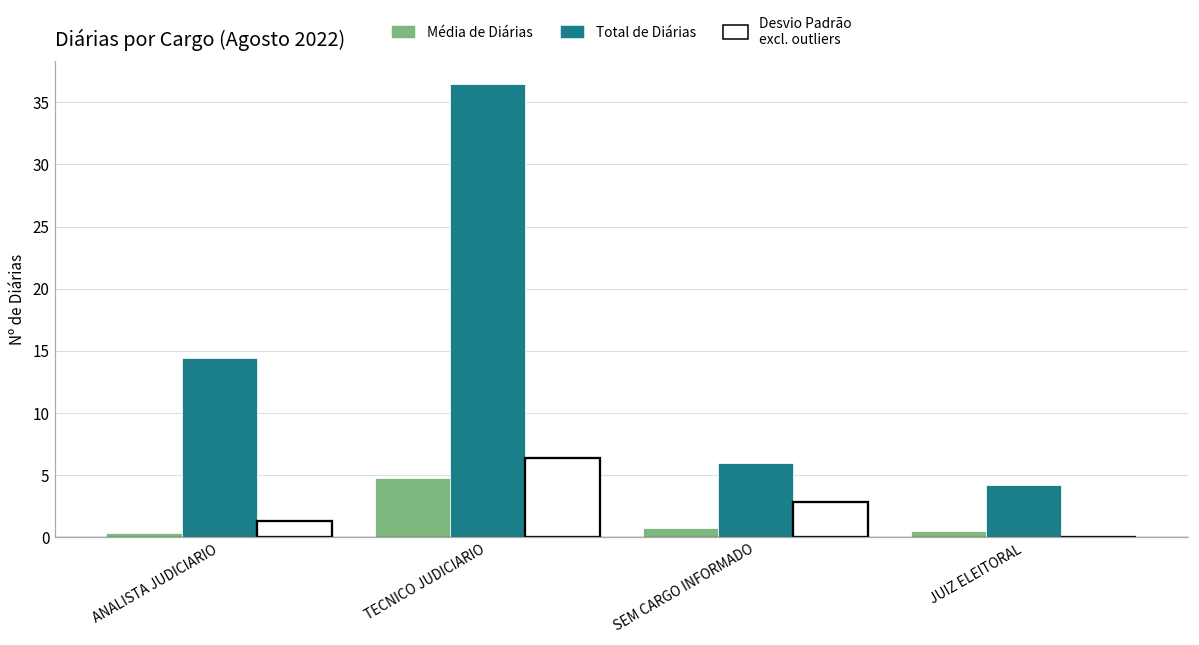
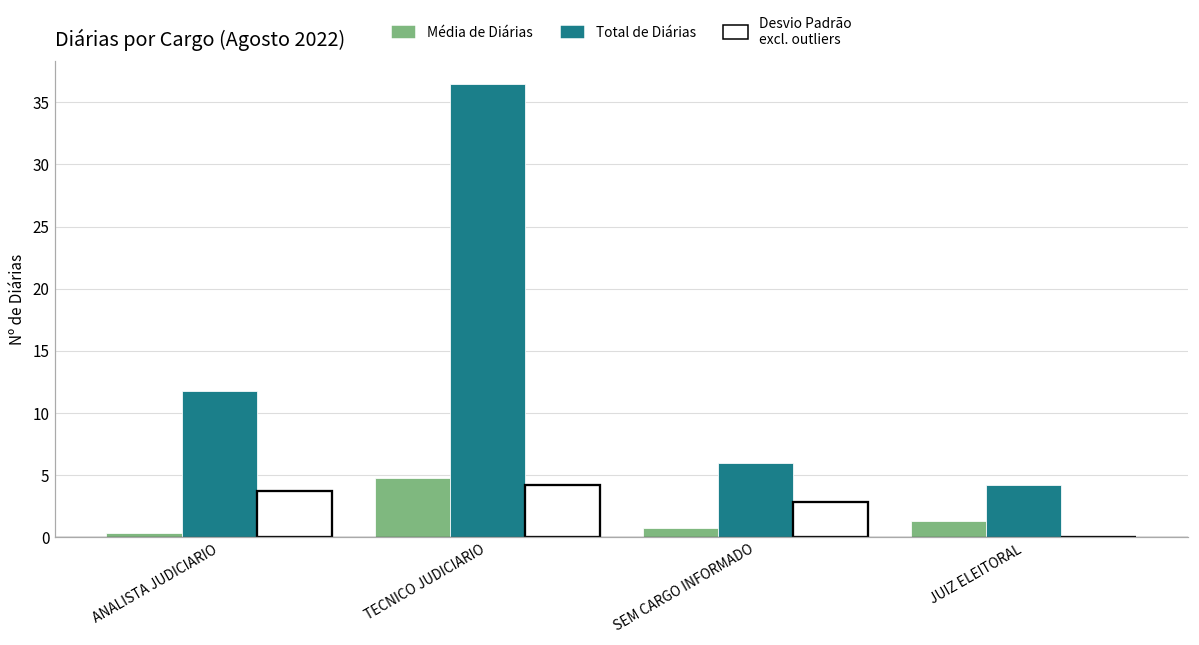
  {
    "Média de Diárias": {
      "ANALISTA JUDICIARIO": 0.4,
      "TECNICO JUDICIARIO": 4.7,
      "SEM CARGO INFORMADO": 0.7,
-     "JUIZ ELEITORAL": 0.5
+     "JUIZ ELEITORAL": 1.3
    },
    "Total de Diárias": {
-     "ANALISTA JUDICIARIO": 14.4,
+     "ANALISTA JUDICIARIO": 11.8,
      "TECNICO JUDICIARIO": 36.5,
      "SEM CARGO INFORMADO": 6.0,
      "JUIZ ELEITORAL": 4.2
    },
    "Desvio Padrão excl. outliers": {
-     "ANALISTA JUDICIARIO": 1.3,
-     "TECNICO JUDICIARIO": 6.4,
+     "ANALISTA JUDICIARIO": 3.7,
+     "TECNICO JUDICIARIO": 4.2,
      "SEM CARGO INFORMADO": 2.9,
      "JUIZ ELEITORAL": 0.0
    }
  }
